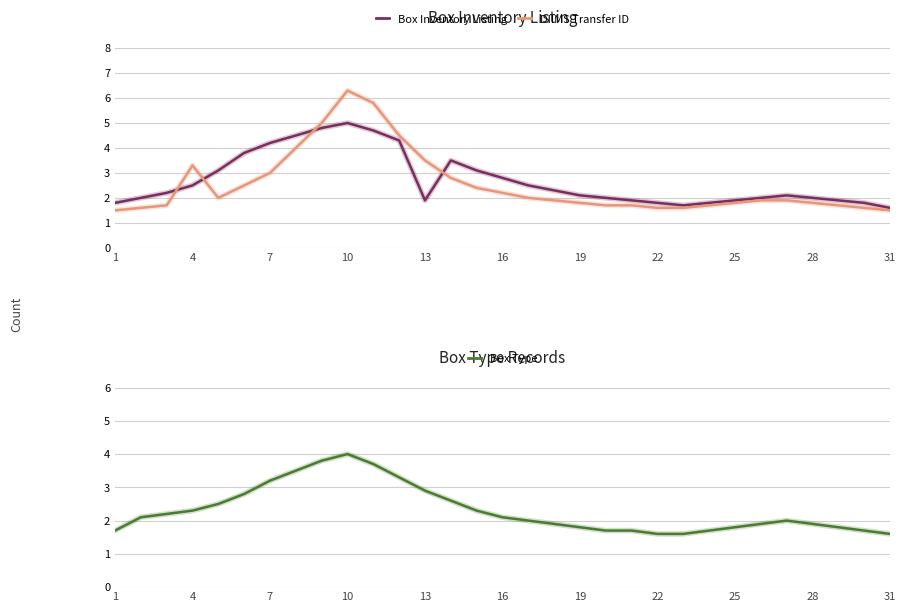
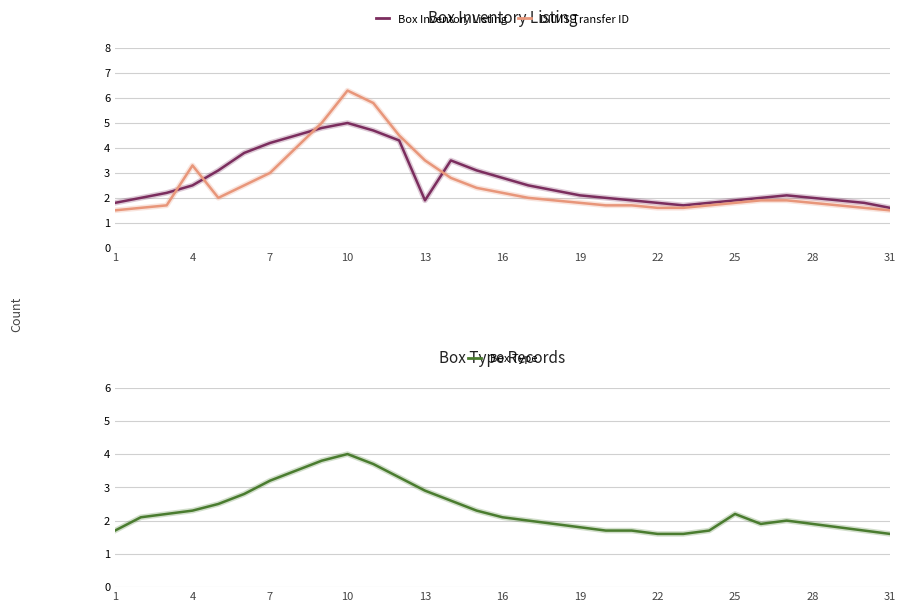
  {
    "Box Inventory Listing": {
      "Box Inventory Listing": {
        "1": 1.8,
        "4": 2.5,
        "7": 4.2,
        "10": 5.0,
        "13": 1.9,
        "16": 2.8,
        "19": 2.1,
        "22": 1.8,
        "28": 2.0
      },
      "DIIMS Transfer ID": {
        "1": 1.5,
        "4": 3.3,
        "7": 3.0,
        "10": 6.3,
        "13": 3.5,
        "16": 2.2,
        "19": 1.8,
        "22": 1.6,
        "28": 1.8
      }
    },
    "Box Type Records": {
      "1": 1.7,
      "4": 2.3,
      "7": 3.2,
      "10": 4.0,
      "13": 2.9,
      "16": 2.1,
      "19": 1.8,
      "22": 1.6,
-     "25": 1.8,
+     "25": 2.2,
      "28": 1.9,
      "31": 1.6
    }
  }
